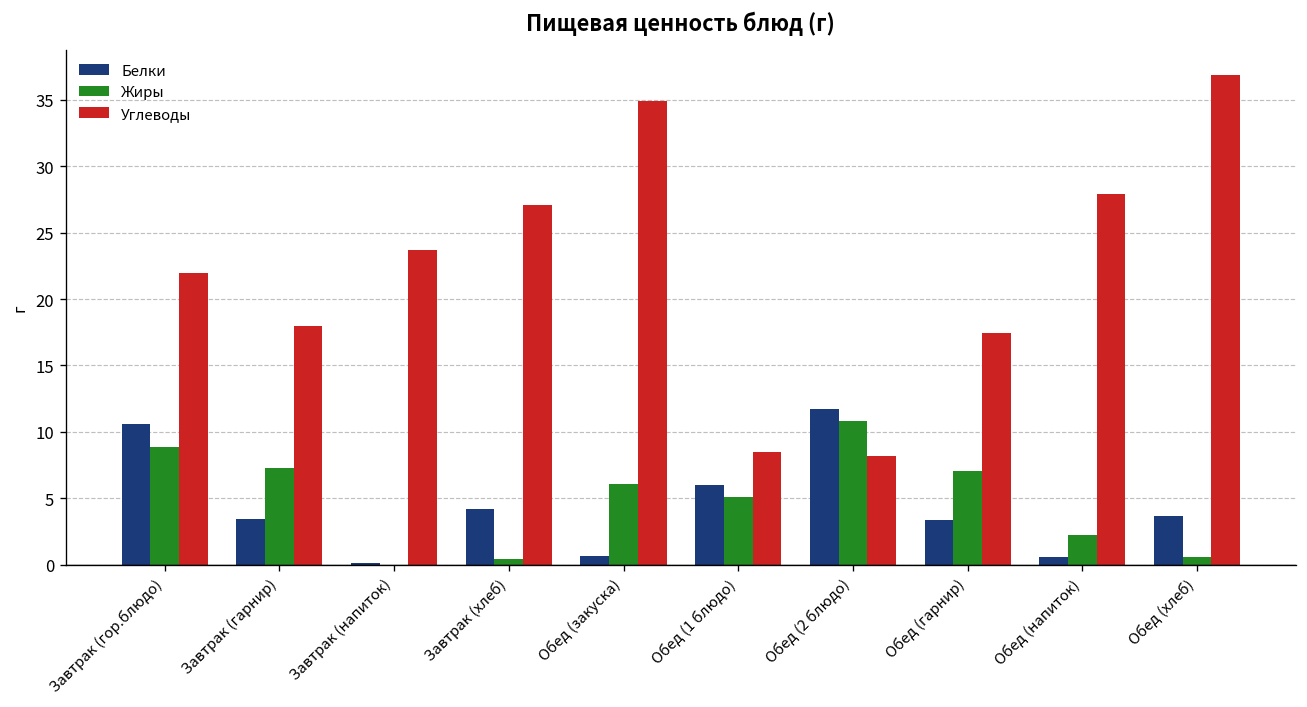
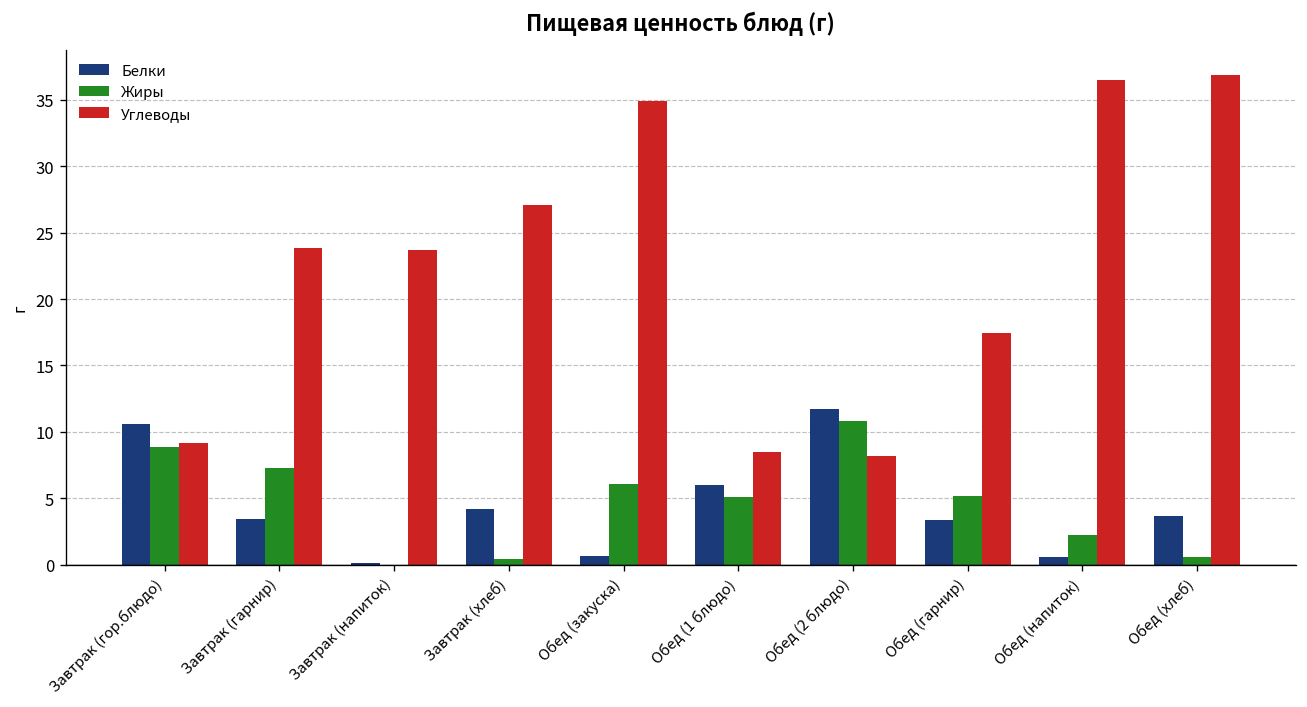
  {
    "Белки": {
      "Завтрак (гор.блюдо)": 10.6,
      "Завтрак (гарнир)": 3.5,
      "Завтрак (хлеб)": 4.2,
      "Обед (закуска)": 0.7,
      "Обед (1 блюдо)": 6.0,
      "Обед (2 блюдо)": 11.7,
      "Обед (гарнир)": 3.4,
      "Обед (напиток)": 0.6,
      "Обед (хлеб)": 3.7
    },
    "Жиры": {
      "Завтрак (гор.блюдо)": 8.9,
      "Завтрак (гарнир)": 7.3,
      "Завтрак (напиток)": 0.0,
      "Завтрак (хлеб)": 0.4,
      "Обед (закуска)": 6.1,
      "Обед (1 блюдо)": 5.1,
      "Обед (2 блюдо)": 10.8,
-     "Обед (гарнир)": 7.0,
+     "Обед (гарнир)": 5.2,
      "Обед (напиток)": 2.2,
      "Обед (хлеб)": 0.6
    },
    "Углеводы": {
-     "Завтрак (гор.блюдо)": 22.0,
-     "Завтрак (гарнир)": 18.0,
+     "Завтрак (гор.блюдо)": 9.2,
+     "Завтрак (гарнир)": 23.9,
      "Завтрак (напиток)": 23.7,
      "Завтрак (хлеб)": 27.1,
      "Обед (закуска)": 34.9,
      "Обед (1 блюдо)": 8.5,
      "Обед (2 блюдо)": 8.2,
      "Обед (гарнир)": 17.4,
-     "Обед (напиток)": 27.9,
+     "Обед (напиток)": 36.5,
      "Обед (хлеб)": 36.9
    }
  }
